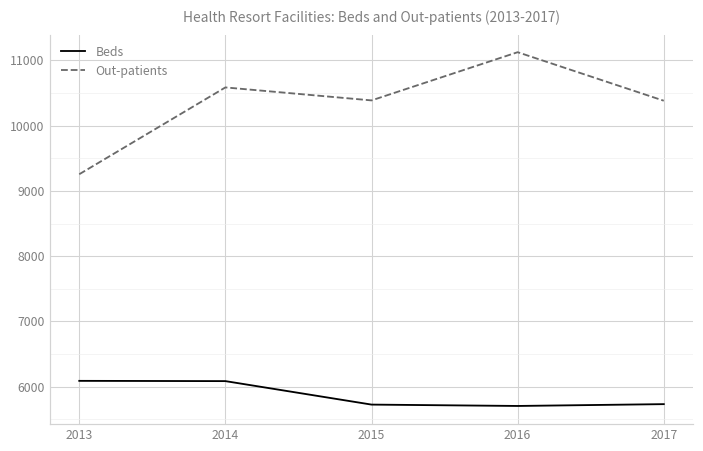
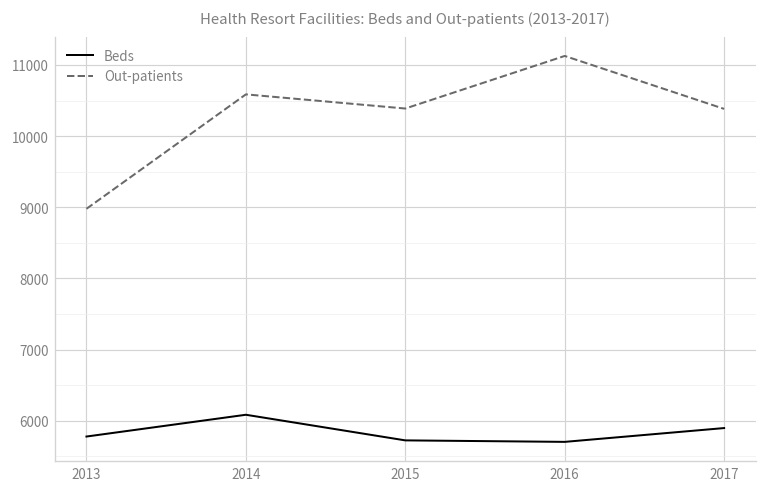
  {
    "Beds": {
-     "2013": 6100,
+     "2013": 5800,
      "2014": 6100,
      "2015": 5700,
      "2016": 5700,
-     "2017": 5700
+     "2017": 5900
    },
    "Out-patients": {
-     "2013": 9300,
+     "2013": 9000,
      "2014": 10600,
      "2015": 10400,
      "2016": 11100,
      "2017": 10400
    }
  }
